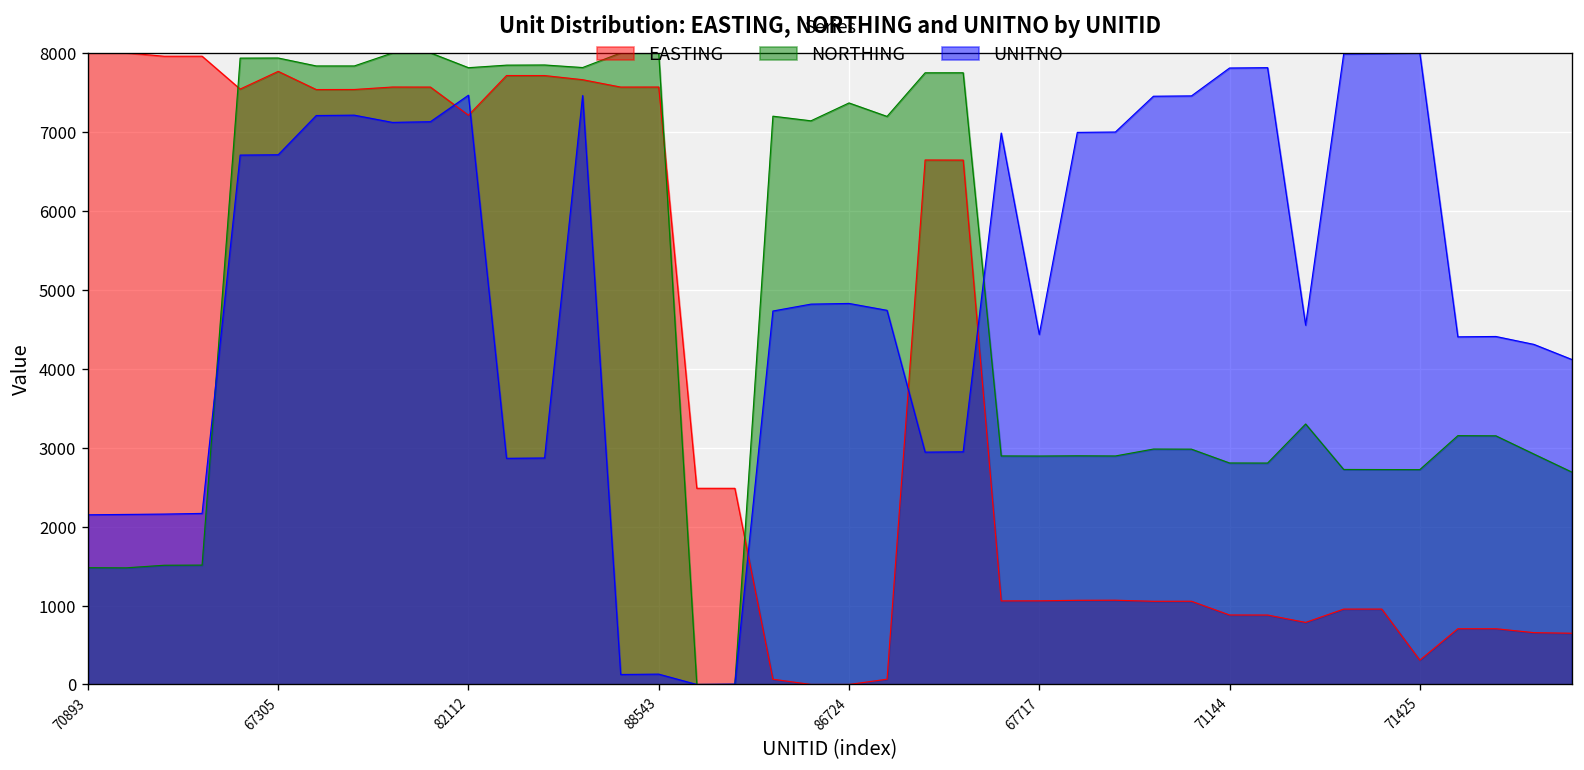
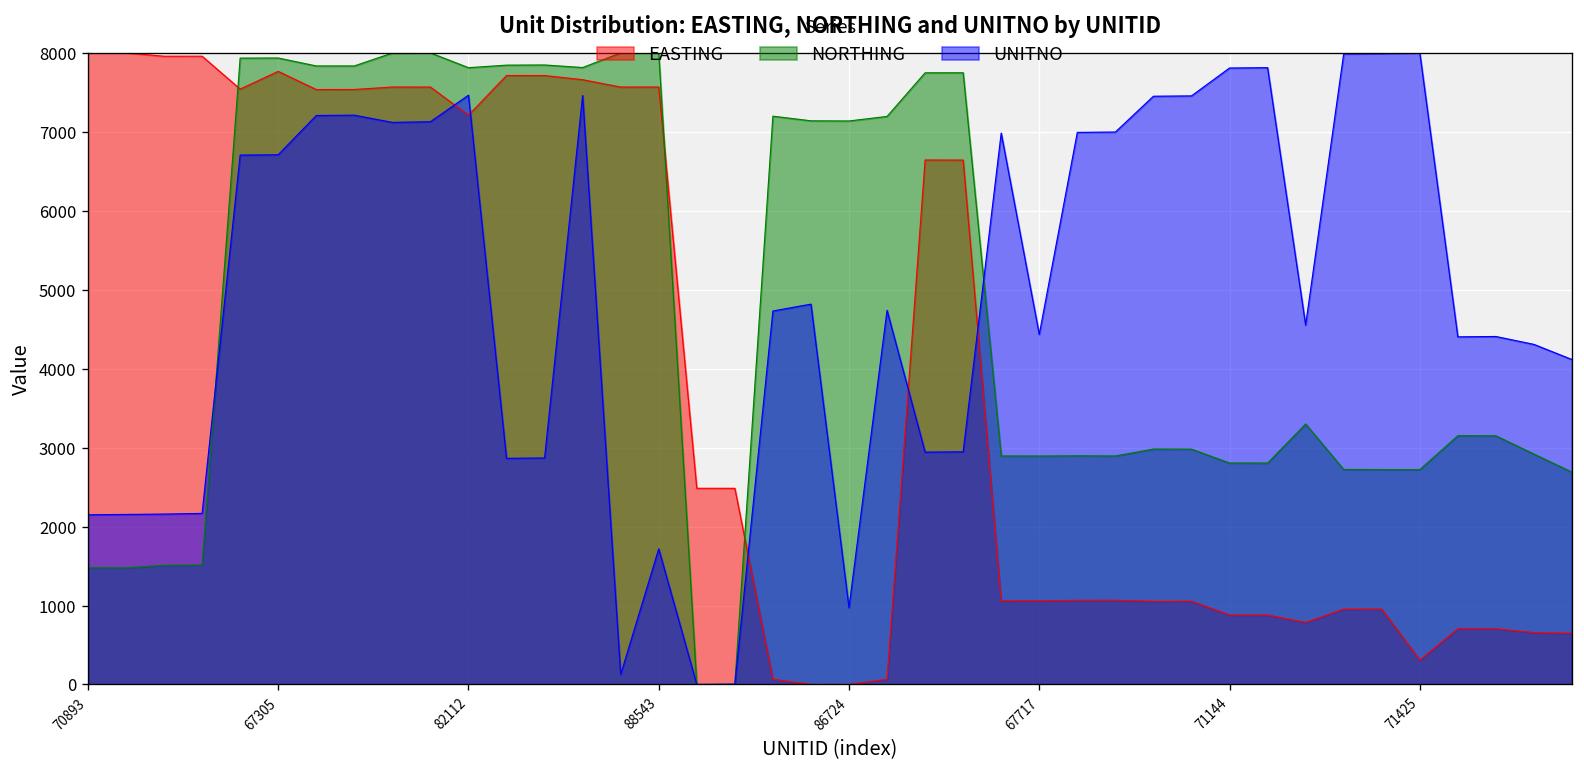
  {
    "EASTING": {
      "70893": 8000,
      "67305": 7800,
      "82112": 7200,
      "88543": 7600,
      "86724": 0,
      "67717": 1100,
      "71144": 900,
      "71425": 300
    },
    "NORTHING": {
      "70893": 1500,
      "67305": 7900,
      "82112": 7800,
      "88543": 8000,
-     "86724": 7400,
+     "86724": 7100,
      "67717": 2900,
      "71144": 2800,
      "71425": 2700
    },
    "UNITNO": {
      "70893": 2100,
      "67305": 6700,
      "82112": 7500,
-     "88543": 100,
-     "86724": 4800,
+     "88543": 1700,
+     "86724": 1000,
      "67717": 4400,
      "71144": 7800,
      "71425": 8000
    }
  }
